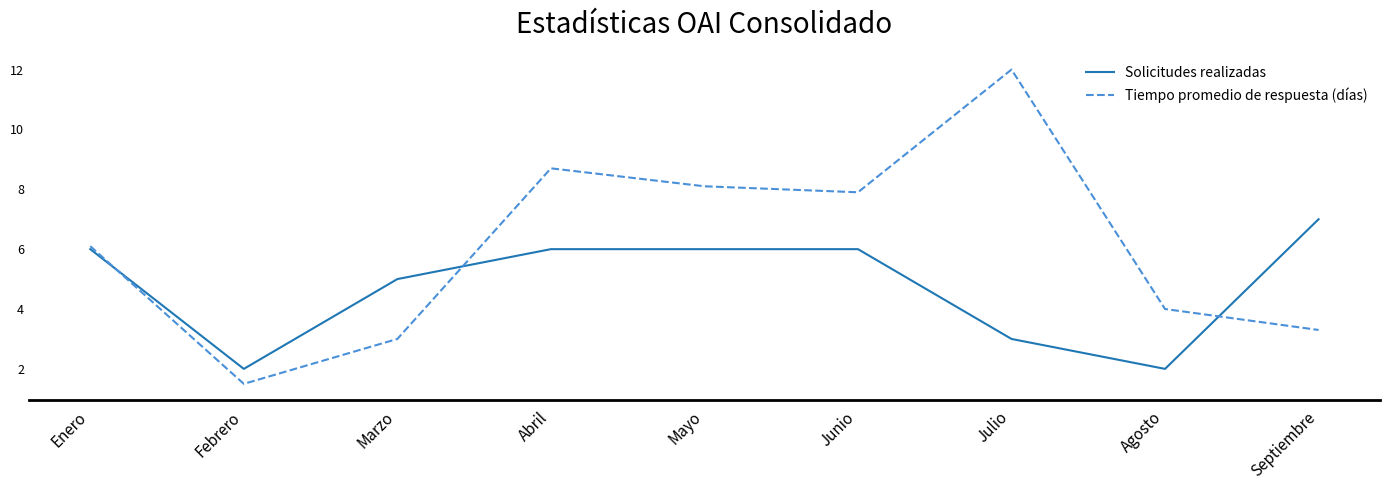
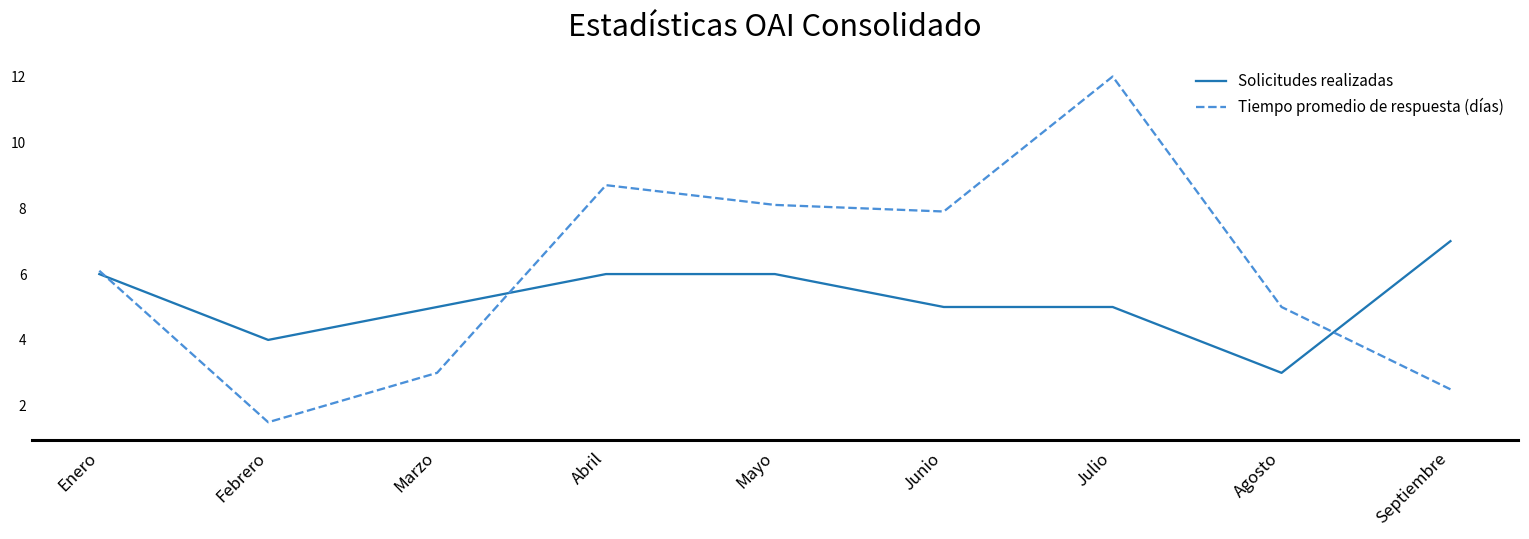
  {
    "Solicitudes realizadas": {
      "Enero": 6,
-     "Febrero": 2,
+     "Febrero": 4,
      "Marzo": 5,
      "Abril": 6,
      "Mayo": 6,
-     "Junio": 6,
-     "Julio": 3,
-     "Agosto": 2,
+     "Junio": 5,
+     "Julio": 5,
+     "Agosto": 3,
      "Septiembre": 7
    },
    "Tiempo promedio de respuesta (días)": {
      "Enero": 6.1,
      "Febrero": 1.5,
      "Marzo": 3.0,
      "Abril": 8.7,
      "Mayo": 8.1,
      "Junio": 7.9,
      "Julio": 12.0,
-     "Agosto": 4,
-     "Septiembre": 3.3
+     "Agosto": 5,
+     "Septiembre": 2.5
    }
  }
